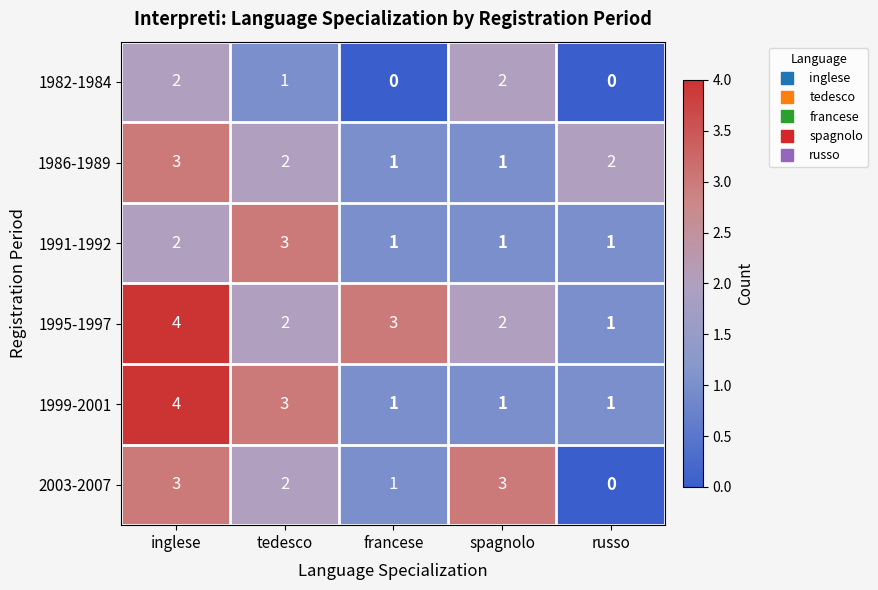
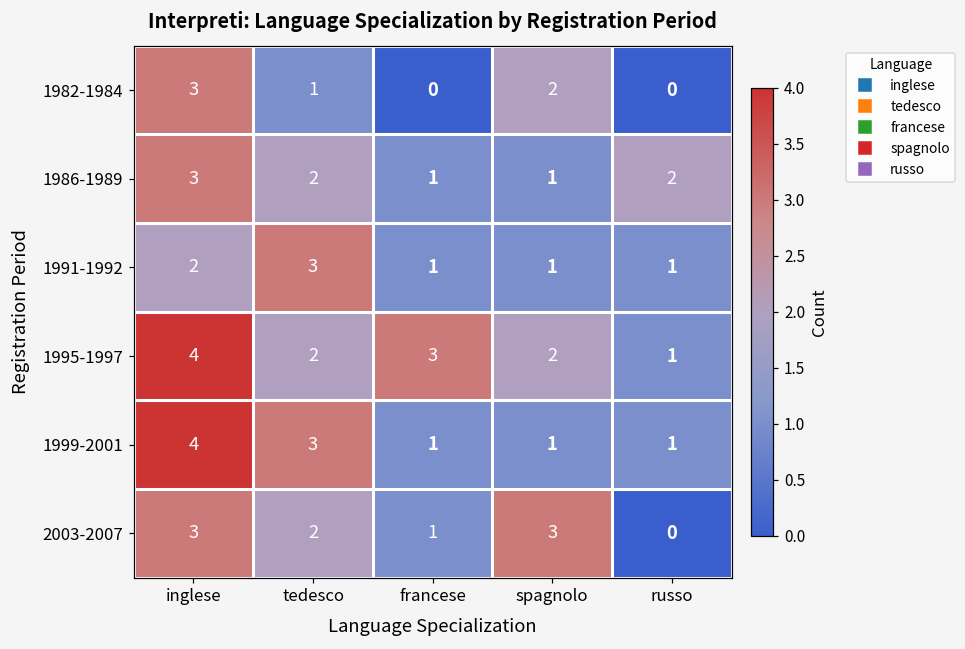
  {
    "1982-1984": {
-     "inglese": 2,
+     "inglese": 3,
      "tedesco": 1,
      "francese": 0,
      "spagnolo": 2,
      "russo": 0
    },
    "1986-1989": {
      "inglese": 3,
      "tedesco": 2,
      "francese": 1,
      "spagnolo": 1,
      "russo": 2
    },
    "1991-1992": {
      "inglese": 2,
      "tedesco": 3,
      "francese": 1,
      "spagnolo": 1,
      "russo": 1
    },
    "1995-1997": {
      "inglese": 4,
      "tedesco": 2,
      "francese": 3,
      "spagnolo": 2,
      "russo": 1
    },
    "1999-2001": {
      "inglese": 4,
      "tedesco": 3,
      "francese": 1,
      "spagnolo": 1,
      "russo": 1
    },
    "2003-2007": {
      "inglese": 3,
      "tedesco": 2,
      "francese": 1,
      "spagnolo": 3,
      "russo": 0
    }
  }
